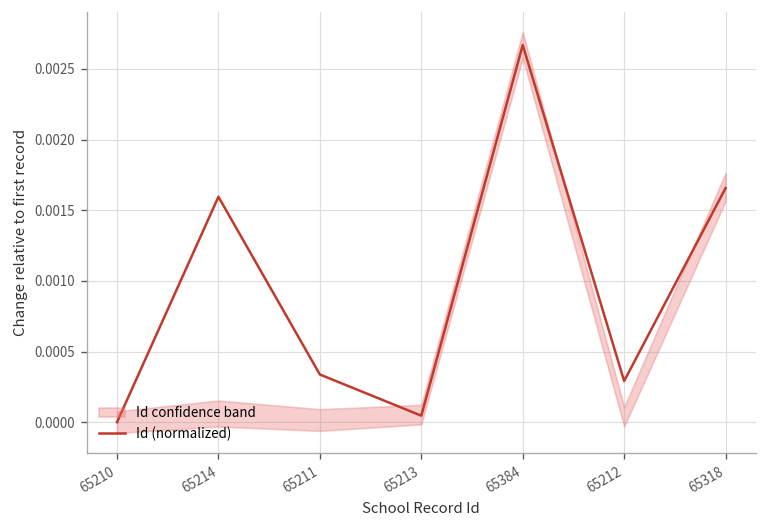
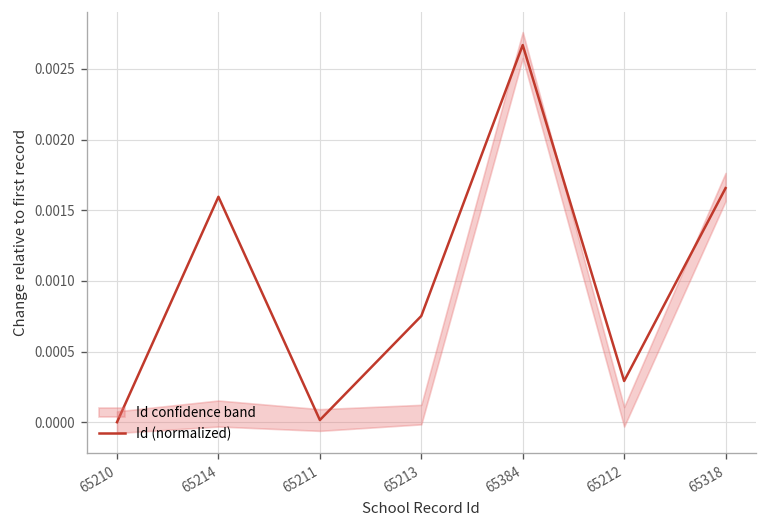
  {
    "Id (normalized)": {
      "65210": 0.00000,
      "65214": 0.00159,
-     "65211": 0.00034,
-     "65213": 0.00005,
+     "65211": 0.00002,
+     "65213": 0.00075,
      "65384": 0.00267,
      "65212": 0.00029,
      "65318": 0.00166
    }
  }
